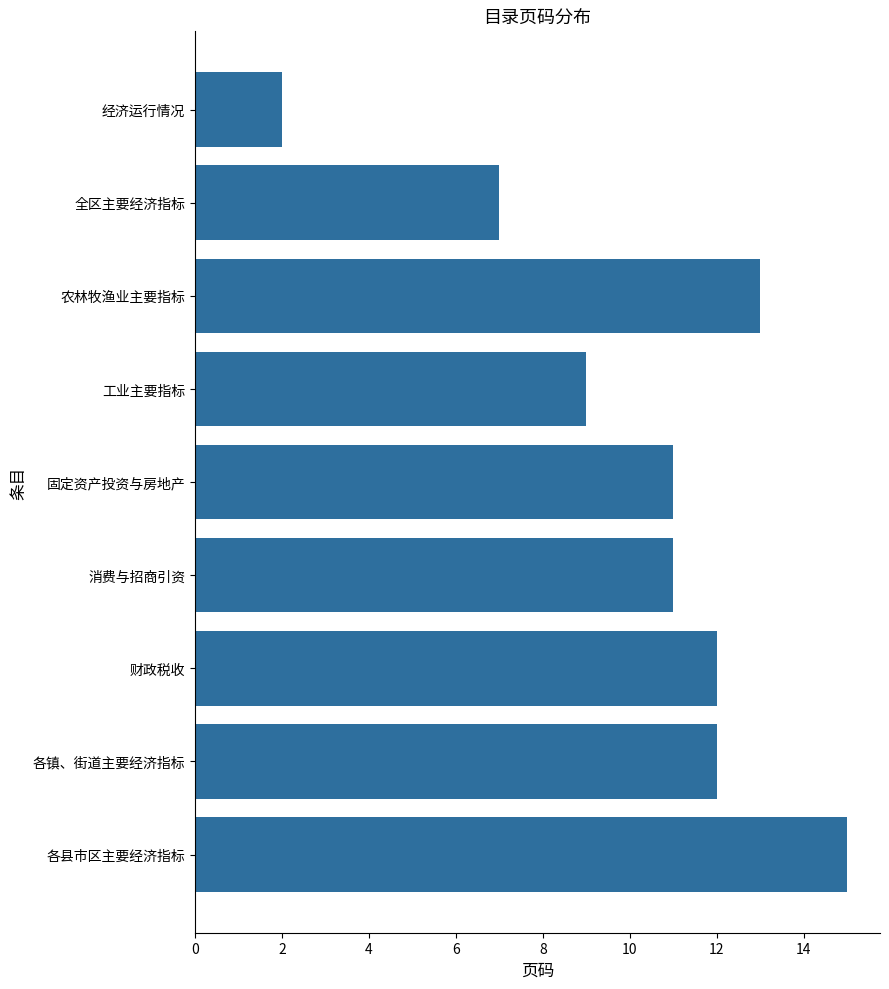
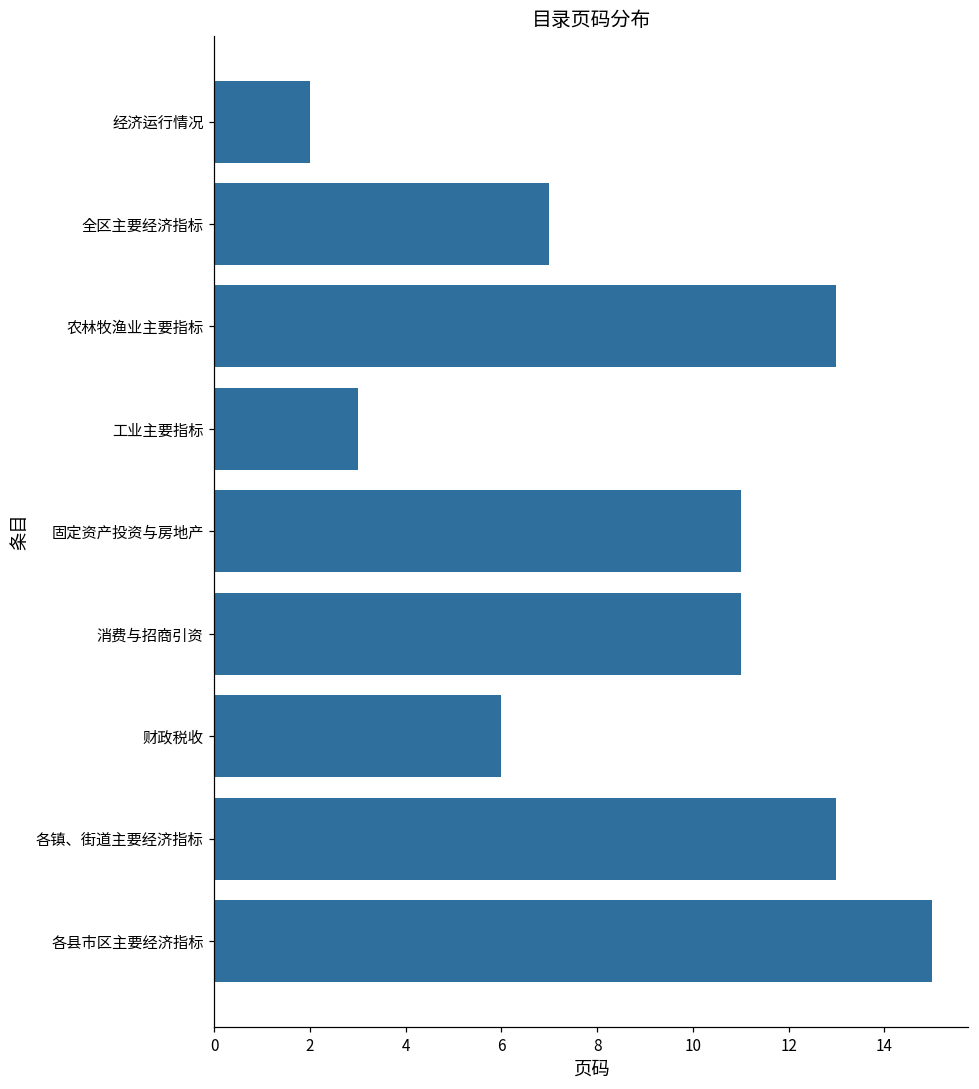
  {
    "经济运行情况": 2,
    "全区主要经济指标": 7,
    "农林牧渔业主要指标": 13,
-   "工业主要指标": 9,
+   "工业主要指标": 3,
    "固定资产投资与房地产": 11,
    "消费与招商引资": 11,
-   "财政税收": 12,
-   "各镇、街道主要经济指标": 12,
+   "财政税收": 6,
+   "各镇、街道主要经济指标": 13,
    "各县市区主要经济指标": 15
  }
